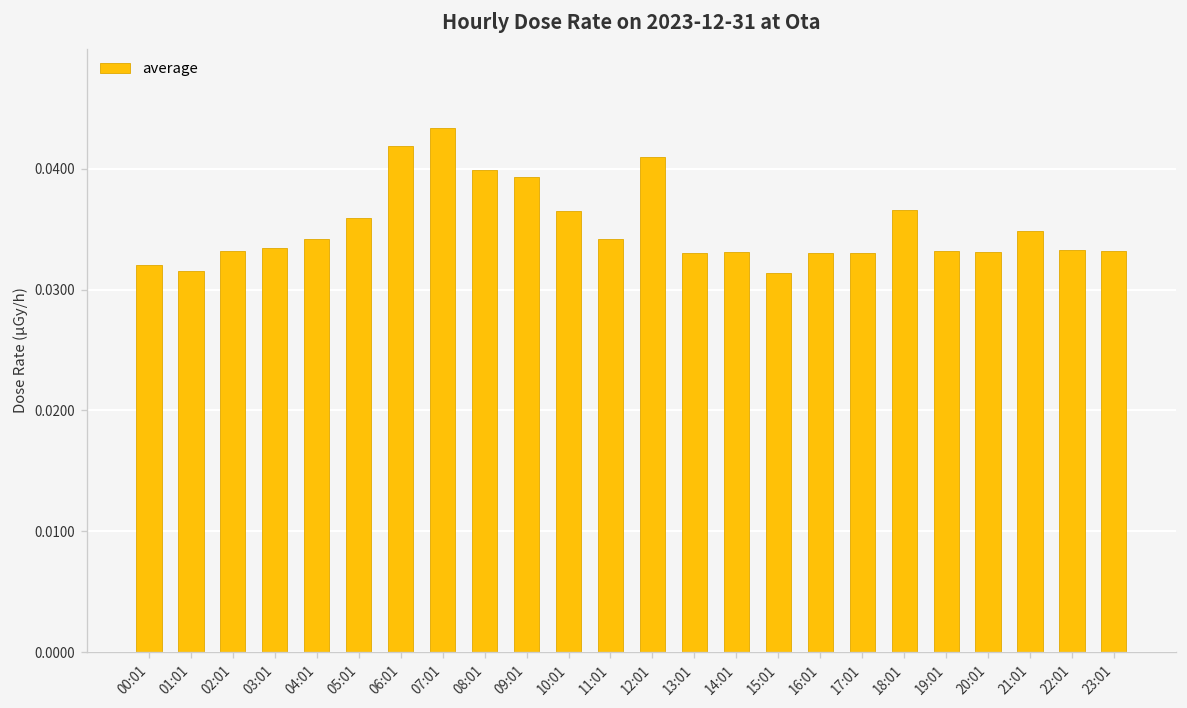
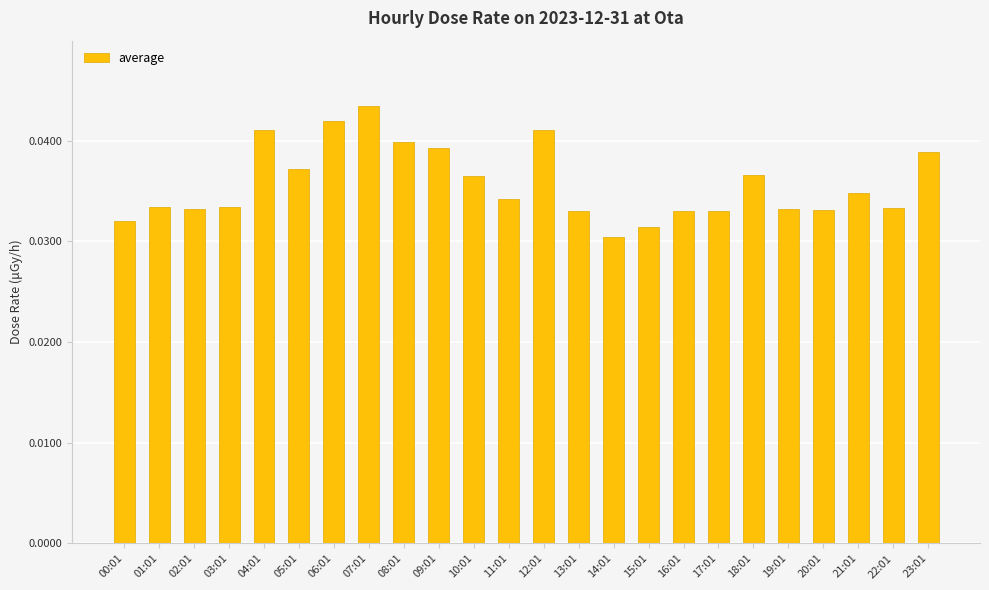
  {
    "00:01": 0.0320,
-   "01:01": 0.0315,
+   "01:01": 0.0334,
    "02:01": 0.0332,
    "03:01": 0.0334,
-   "04:01": 0.0342,
-   "05:01": 0.0359,
+   "04:01": 0.0410,
+   "05:01": 0.0372,
    "06:01": 0.0419,
    "07:01": 0.0434,
    "08:01": 0.0399,
    "09:01": 0.0393,
    "10:01": 0.0365,
    "11:01": 0.0342,
    "12:01": 0.0410,
    "13:01": 0.0330,
-   "14:01": 0.0331,
+   "14:01": 0.0304,
    "15:01": 0.0314,
    "16:01": 0.0330,
    "17:01": 0.0330,
    "18:01": 0.0366,
    "19:01": 0.0332,
    "20:01": 0.0331,
    "21:01": 0.0348,
    "22:01": 0.0333,
-   "23:01": 0.0332
+   "23:01": 0.0389
  }
